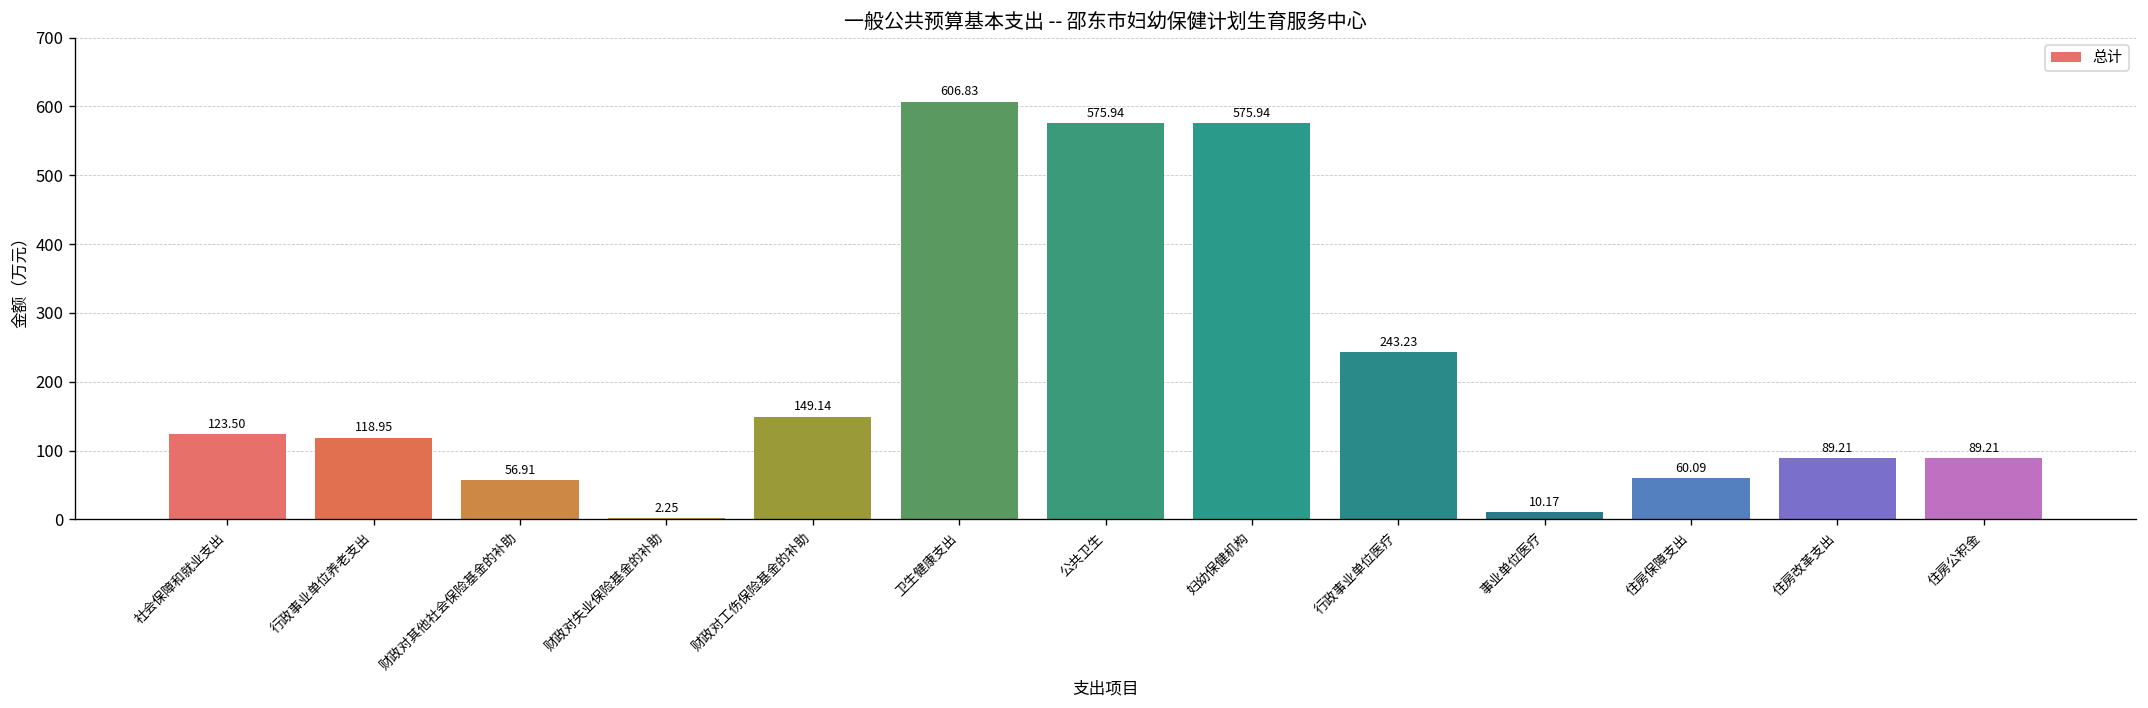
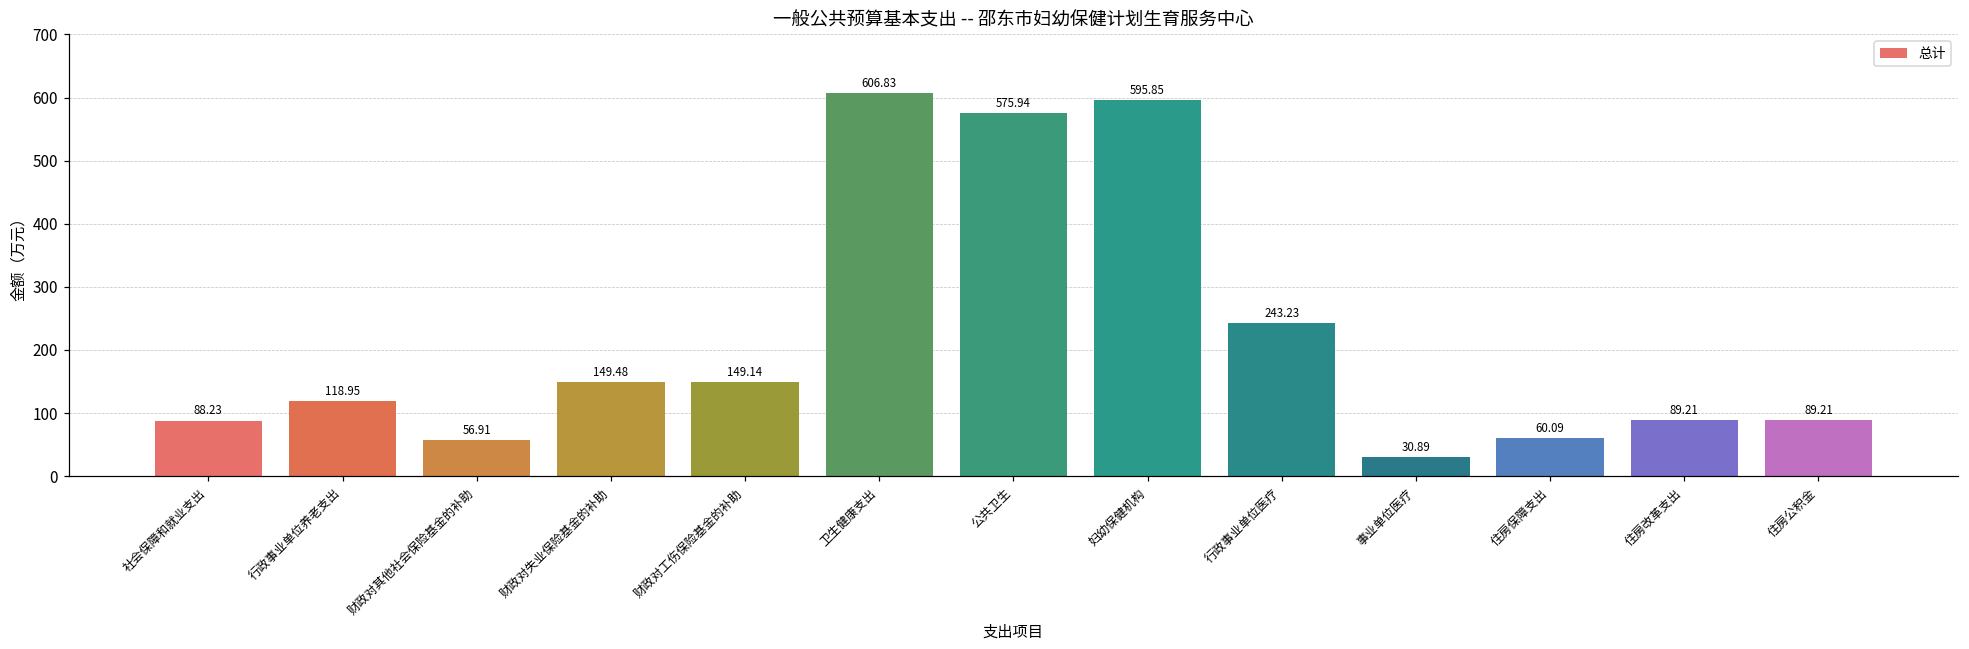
  {
-   "社会保障和就业支出": 123.50,
+   "社会保障和就业支出": 88.23,
    "行政事业单位养老支出": 118.95,
    "财政对其他社会保险基金的补助": 56.91,
-   "财政对失业保险基金的补助": 2.25,
+   "财政对失业保险基金的补助": 149.48,
    "财政对工伤保险基金的补助": 149.14,
    "卫生健康支出": 606.83,
    "公共卫生": 575.94,
-   "妇幼保健机构": 575.94,
+   "妇幼保健机构": 595.85,
    "行政事业单位医疗": 243.23,
-   "事业单位医疗": 10.17,
+   "事业单位医疗": 30.89,
    "住房保障支出": 60.09,
    "住房改革支出": 89.21,
    "住房公积金": 89.21
  }
